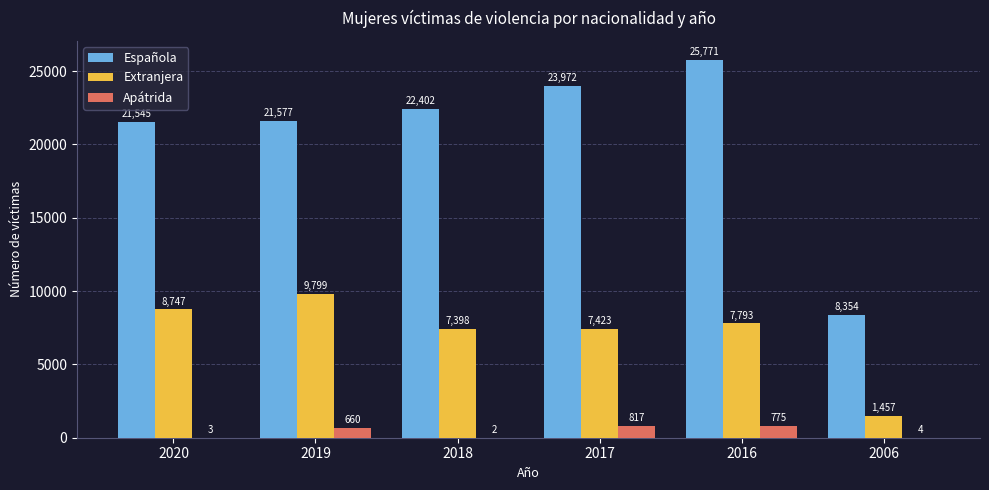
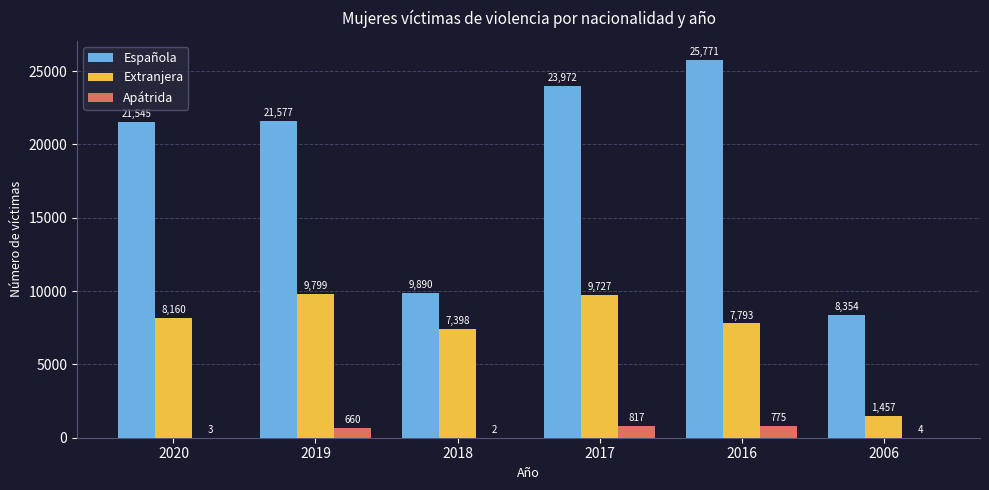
  {
    "Española": {
      "2019": "21,577",
-     "2018": "22,402",
+     "2018": "9,890",
      "2017": "23,972",
      "2016": "25,771",
      "2006": "8,354"
    },
    "Extranjera": {
-     "2020": "8,747",
+     "2020": "8,160",
      "2019": "9,799",
      "2018": "7,398",
-     "2017": "7,423",
+     "2017": "9,727",
      "2016": "7,793",
      "2006": "1,457"
    },
    "Apátrida": {
      "2020": "3",
      "2019": "660",
      "2018": "2",
      "2017": "817",
      "2016": "775",
      "2006": "4"
    }
  }
